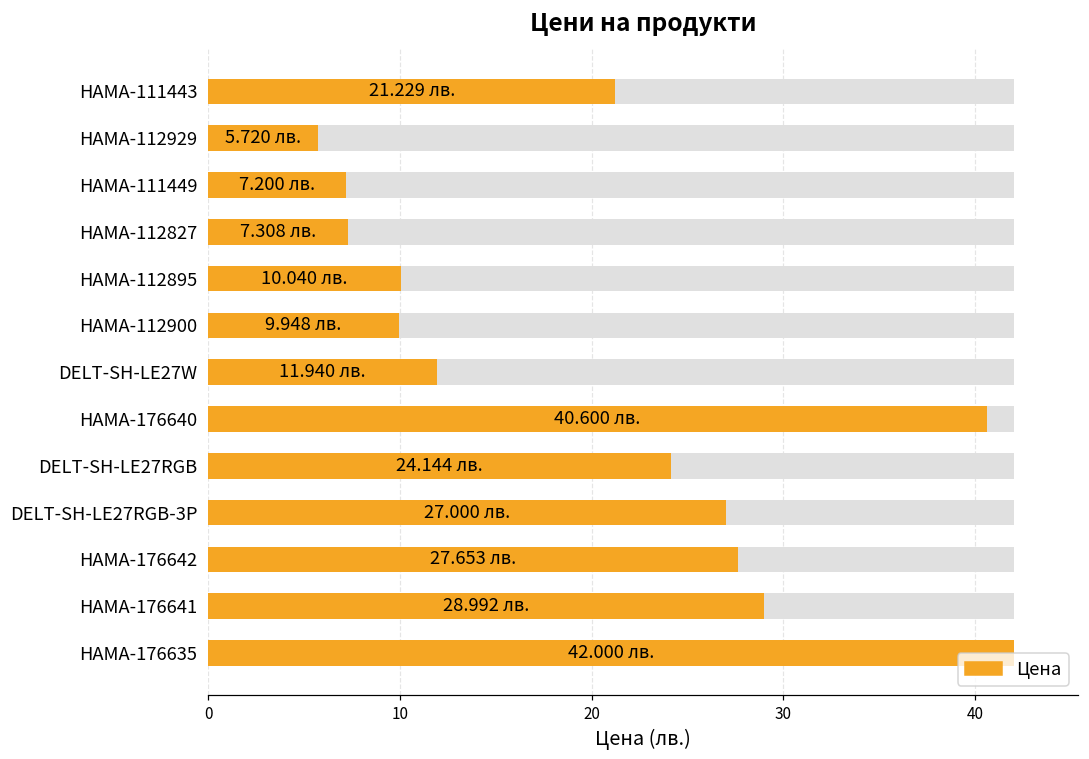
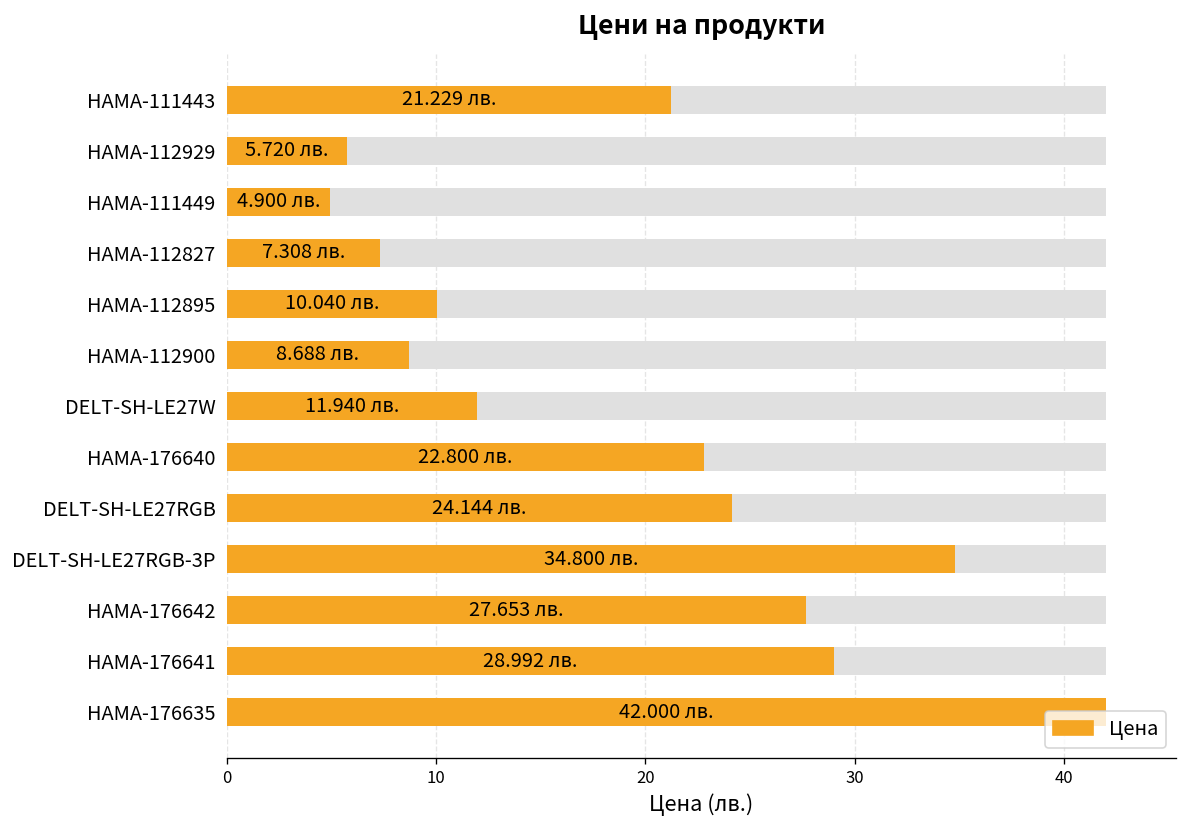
  {
    "Цена": {
-     "HAMA-111449": 7.200,
-     "HAMA-112900": 9.948,
-     "HAMA-176640": 40.600,
-     "DELT-SH-LE27RGB-3P": 27.000
+     "HAMA-111449": 4.900,
+     "HAMA-112900": 8.688,
+     "HAMA-176640": 22.800,
+     "DELT-SH-LE27RGB-3P": 34.800
    }
  }
